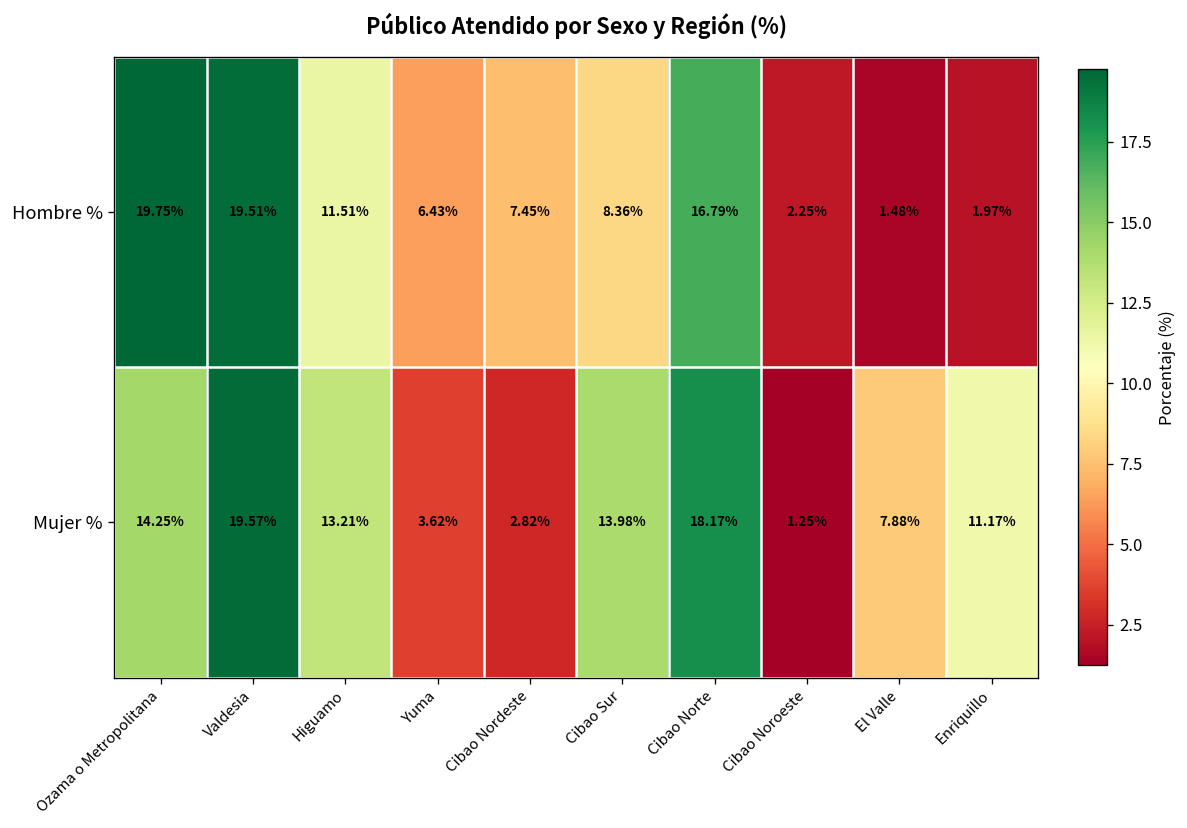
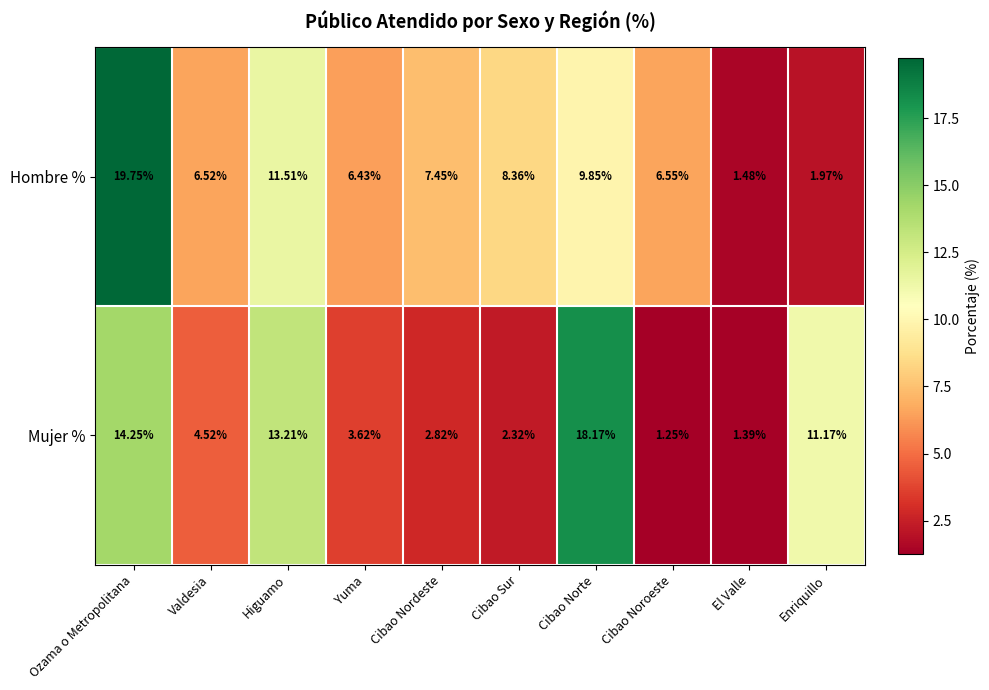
  {
    "Hombre %": {
      "Ozama o Metropolitana": "19.75%",
-     "Valdesia": "19.51%",
+     "Valdesia": "6.52%",
      "Higuamo": "11.51%",
      "Yuma": "6.43%",
      "Cibao Nordeste": "7.45%",
      "Cibao Sur": "8.36%",
-     "Cibao Norte": "16.79%",
-     "Cibao Noroeste": "2.25%",
+     "Cibao Norte": "9.85%",
+     "Cibao Noroeste": "6.55%",
      "El Valle": "1.48%",
      "Enriquillo": "1.97%"
    },
    "Mujer %": {
      "Ozama o Metropolitana": "14.25%",
-     "Valdesia": "19.57%",
+     "Valdesia": "4.52%",
      "Higuamo": "13.21%",
      "Yuma": "3.62%",
      "Cibao Nordeste": "2.82%",
-     "Cibao Sur": "13.98%",
+     "Cibao Sur": "2.32%",
      "Cibao Norte": "18.17%",
      "Cibao Noroeste": "1.25%",
-     "El Valle": "7.88%",
+     "El Valle": "1.39%",
      "Enriquillo": "11.17%"
    }
  }
